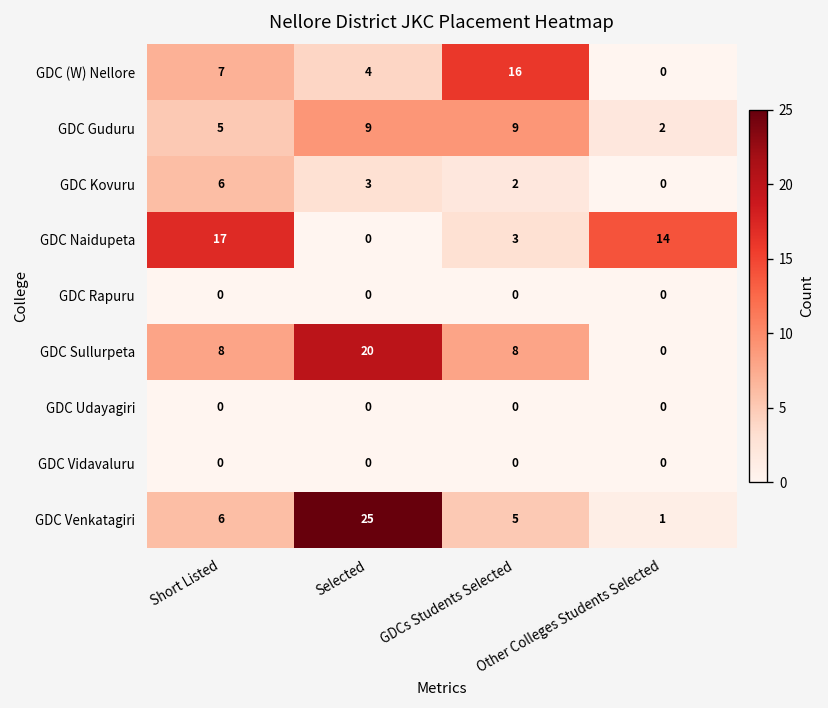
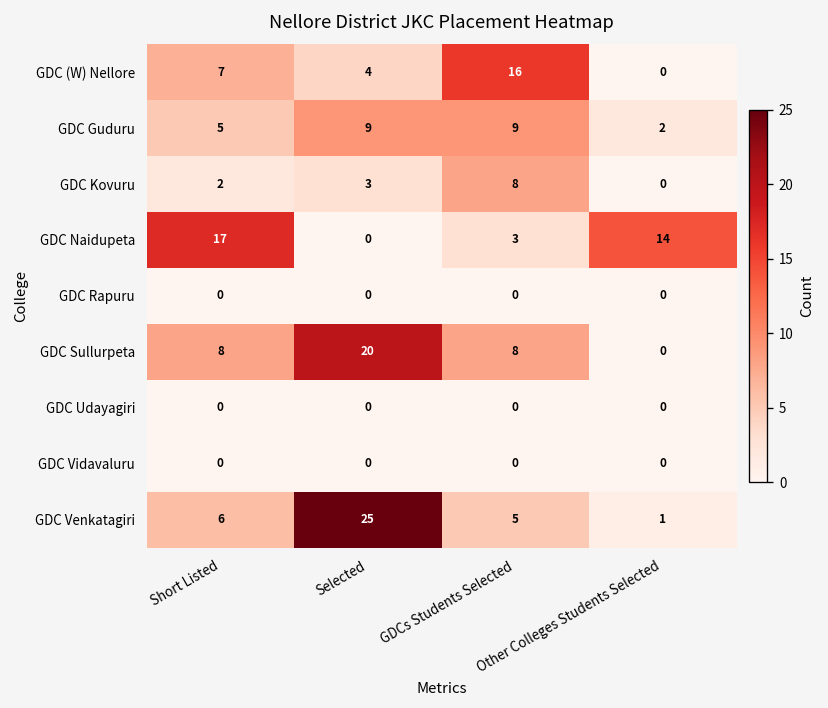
  {
    "GDC (W) Nellore": {
      "Short Listed": 7,
      "Selected": 4,
      "GDCs Students Selected": 16,
      "Other Colleges Students Selected": 0
    },
    "GDC Guduru": {
      "Short Listed": 5,
      "Selected": 9,
      "GDCs Students Selected": 9,
      "Other Colleges Students Selected": 2
    },
    "GDC Kovuru": {
-     "Short Listed": 6,
+     "Short Listed": 2,
      "Selected": 3,
-     "GDCs Students Selected": 2,
+     "GDCs Students Selected": 8,
      "Other Colleges Students Selected": 0
    },
    "GDC Naidupeta": {
      "Short Listed": 17,
      "Selected": 0,
      "GDCs Students Selected": 3,
      "Other Colleges Students Selected": 14
    },
    "GDC Rapuru": {
      "Short Listed": 0,
      "Selected": 0,
      "GDCs Students Selected": 0,
      "Other Colleges Students Selected": 0
    },
    "GDC Sullurpeta": {
      "Short Listed": 8,
      "Selected": 20,
      "GDCs Students Selected": 8,
      "Other Colleges Students Selected": 0
    },
    "GDC Udayagiri": {
      "Short Listed": 0,
      "Selected": 0,
      "GDCs Students Selected": 0,
      "Other Colleges Students Selected": 0
    },
    "GDC Vidavaluru": {
      "Short Listed": 0,
      "Selected": 0,
      "GDCs Students Selected": 0,
      "Other Colleges Students Selected": 0
    },
    "GDC Venkatagiri": {
      "Short Listed": 6,
      "Selected": 25,
      "GDCs Students Selected": 5,
      "Other Colleges Students Selected": 1
    }
  }
